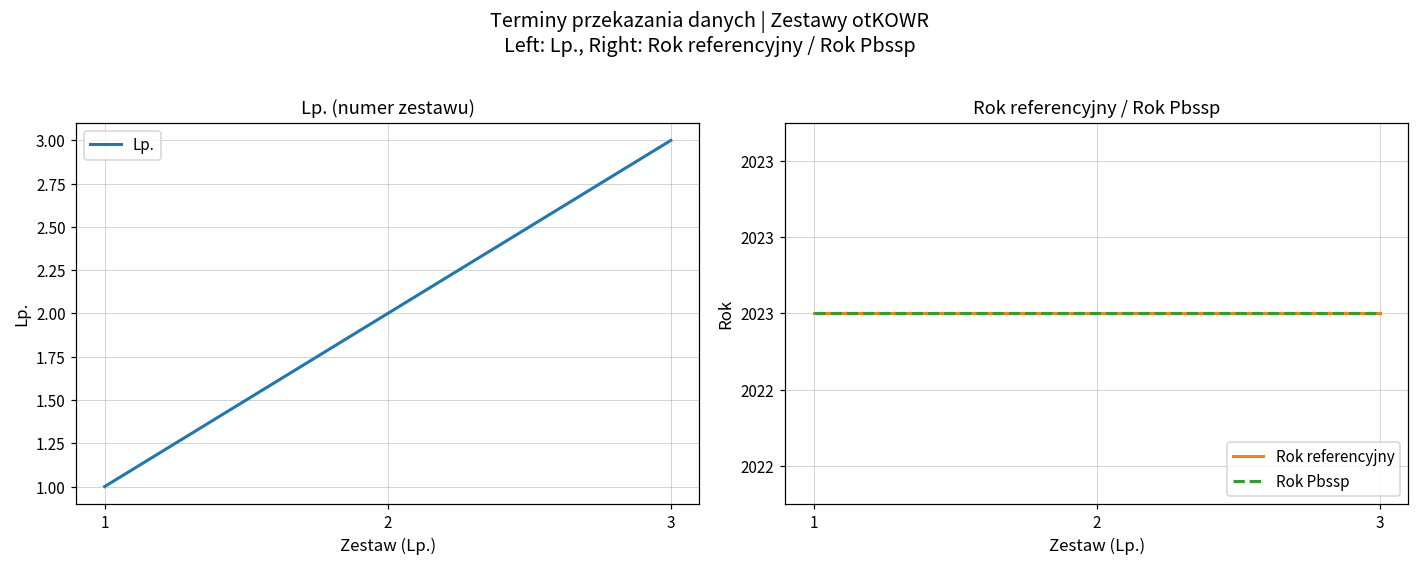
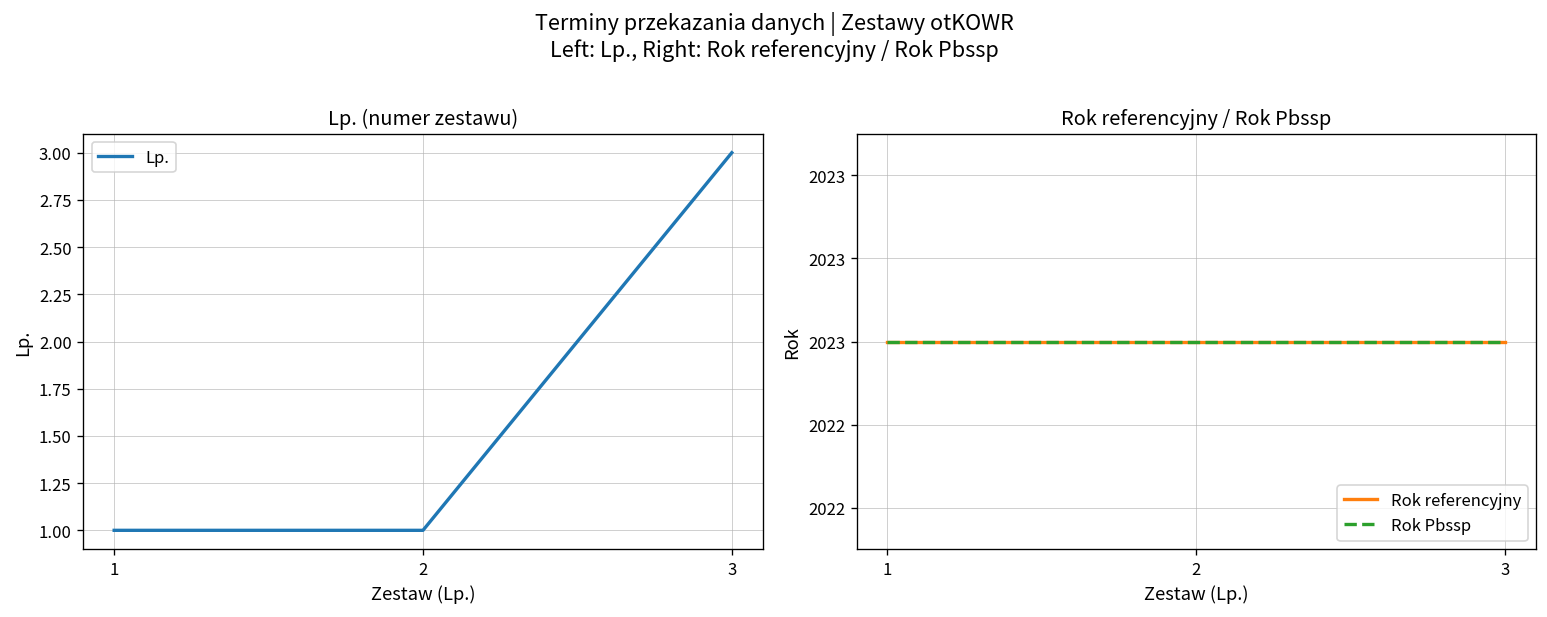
  {
    "Lp. (numer zestawu)": {
      "1": 1,
-     "2": 2,
+     "2": 1,
      "3": 3
    }
  }
